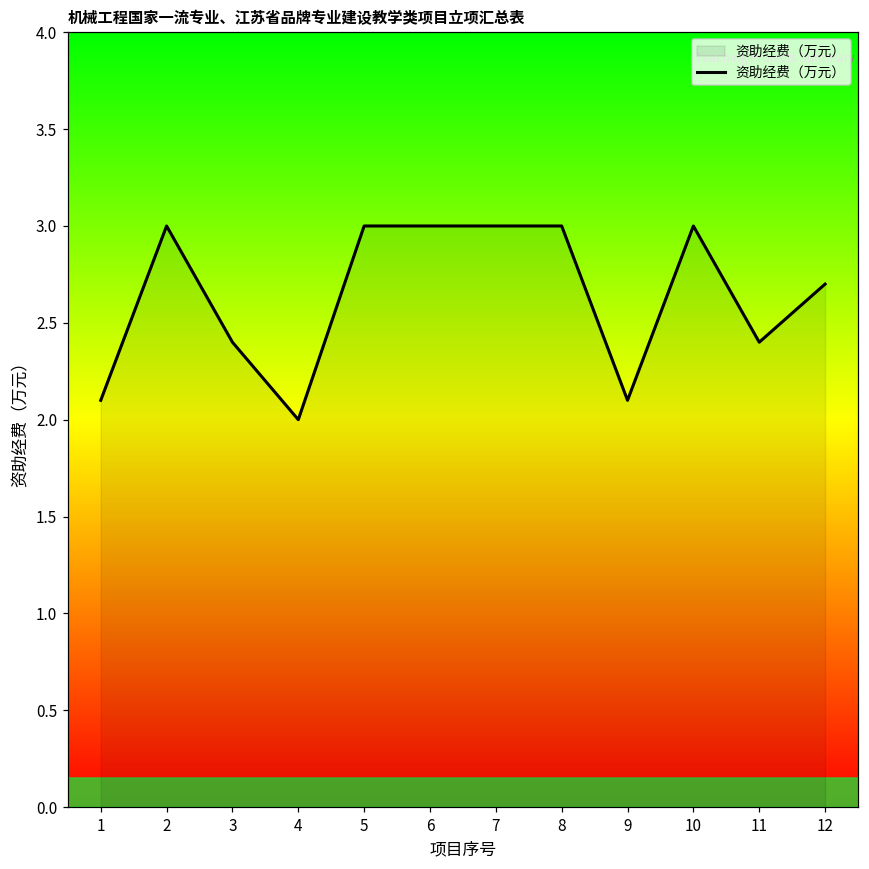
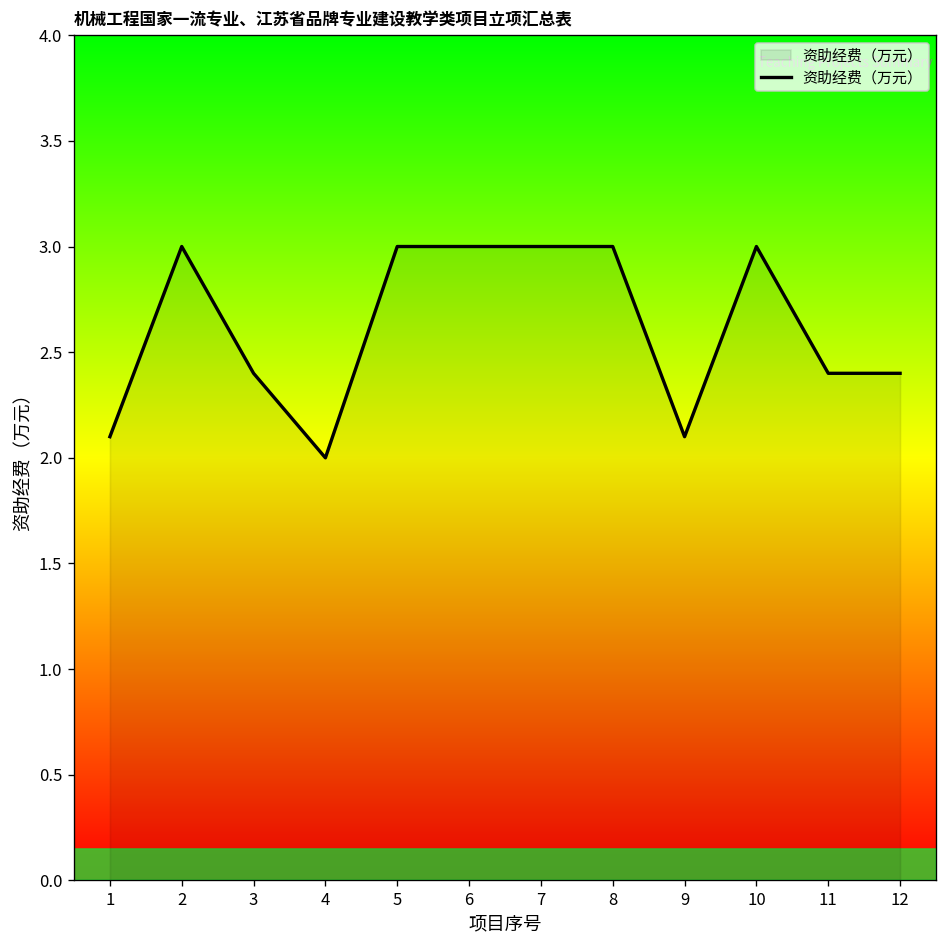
  {
    "1": 2.1,
    "2": 3.0,
    "3": 2.4,
    "4": 2.0,
    "5": 3.0,
    "6": 3.0,
    "7": 3.0,
    "8": 3.0,
    "9": 2.1,
    "10": 3.0,
    "11": 2.4,
-   "12": 2.7
+   "12": 2.4
  }
